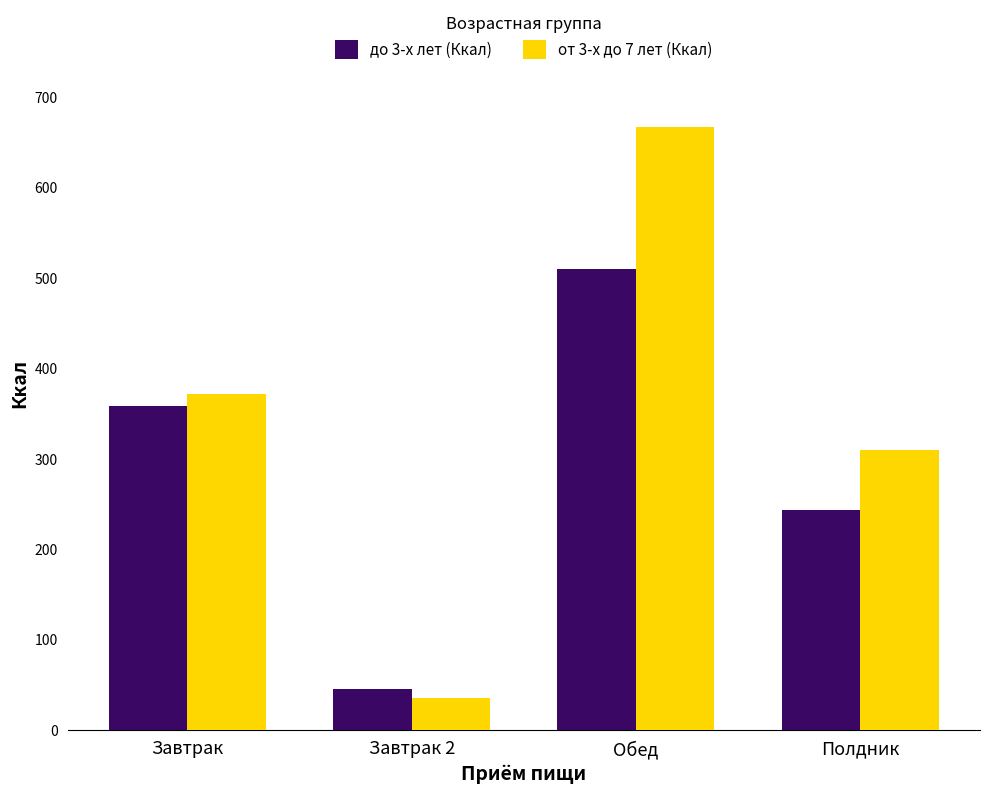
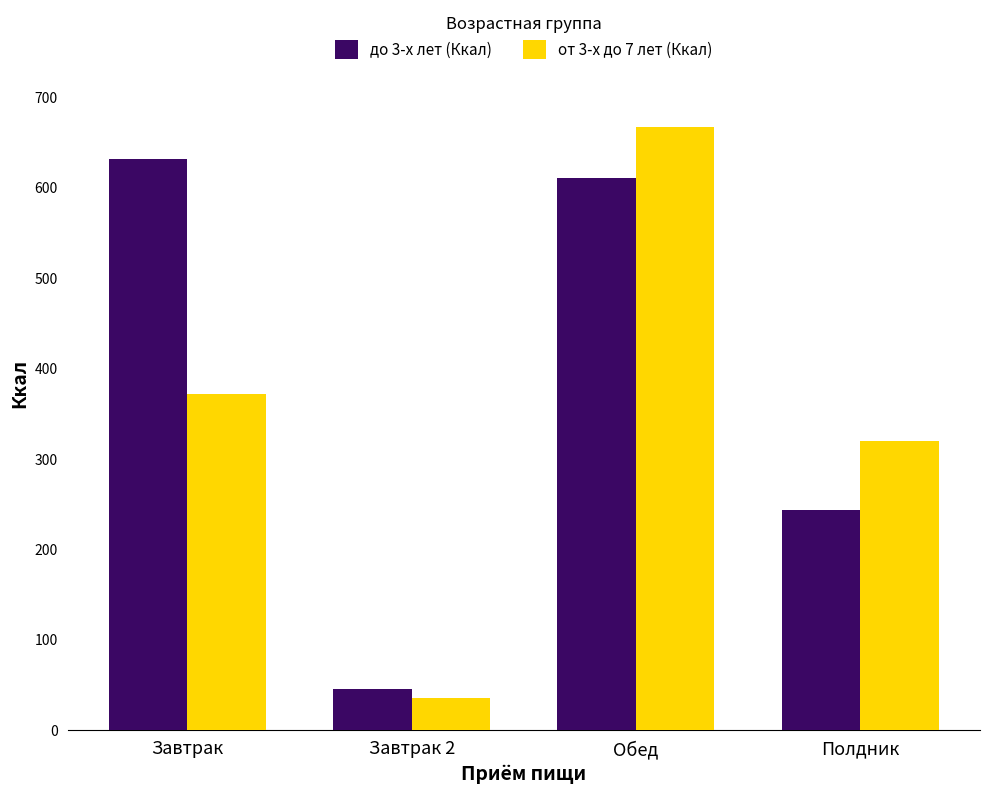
  {
    "до 3-х лет (Ккал)": {
-     "Завтрак": 360,
+     "Завтрак": 630,
      "Завтрак 2": 50,
-     "Обед": 510,
+     "Обед": 610,
      "Полдник": 240
    },
    "от 3-х до 7 лет (Ккал)": {
      "Завтрак": 370,
      "Завтрак 2": 40,
      "Обед": 670,
-     "Полдник": 310
+     "Полдник": 320
    }
  }
